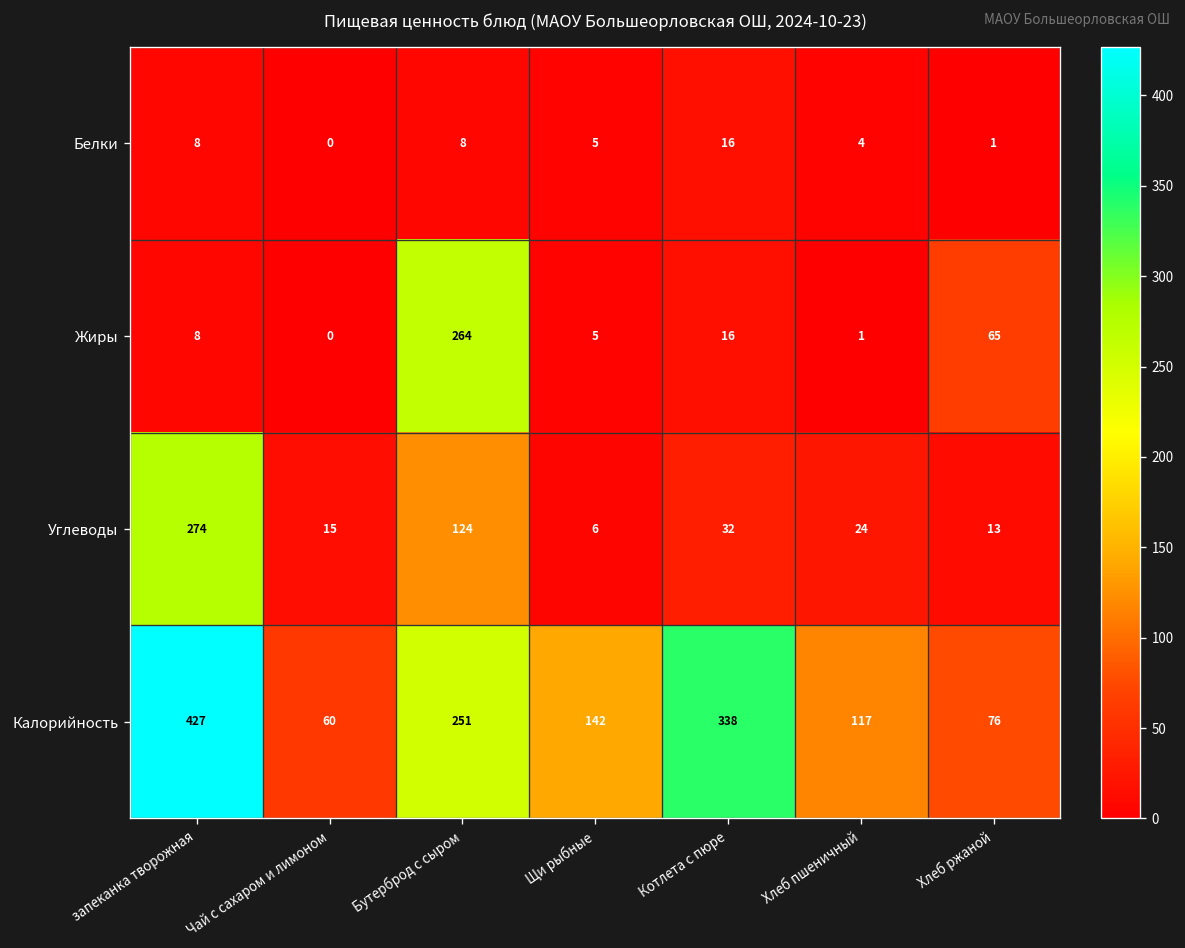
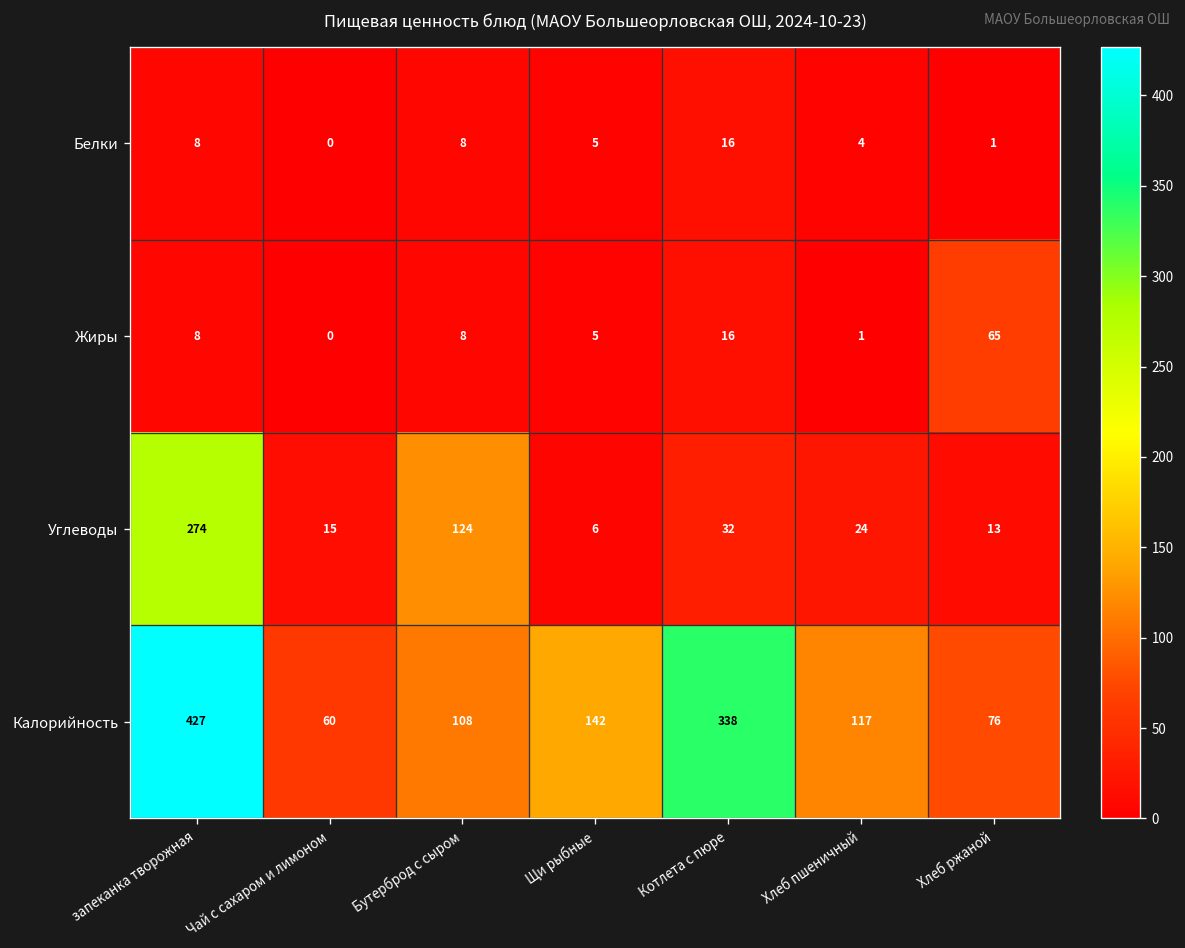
  {
    "Белки": {
      "запеканка творожная": 8,
      "Чай с сахаром и лимоном": 0,
      "Бутерброд с сыром": 8,
      "Щи рыбные": 5,
      "Котлета с пюре": 16,
      "Хлеб пшеничный": 4,
      "Хлеб ржаной": 1
    },
    "Жиры": {
      "запеканка творожная": 8,
      "Чай с сахаром и лимоном": 0,
-     "Бутерброд с сыром": 264,
+     "Бутерброд с сыром": 8,
      "Щи рыбные": 5,
      "Котлета с пюре": 16,
      "Хлеб пшеничный": 1,
      "Хлеб ржаной": 65
    },
    "Углеводы": {
      "запеканка творожная": 274,
      "Чай с сахаром и лимоном": 15,
      "Бутерброд с сыром": 124,
      "Щи рыбные": 6,
      "Котлета с пюре": 32,
      "Хлеб пшеничный": 24,
      "Хлеб ржаной": 13
    },
    "Калорийность": {
      "запеканка творожная": 427,
      "Чай с сахаром и лимоном": 60,
-     "Бутерброд с сыром": 251,
+     "Бутерброд с сыром": 108,
      "Щи рыбные": 142,
      "Котлета с пюре": 338,
      "Хлеб пшеничный": 117,
      "Хлеб ржаной": 76
    }
  }
